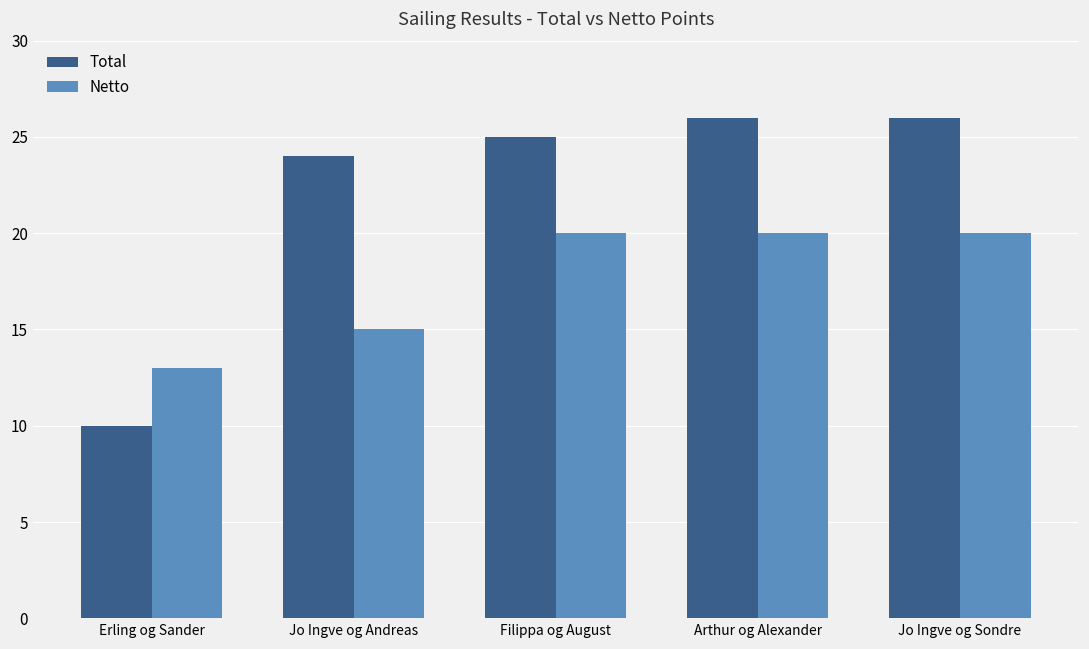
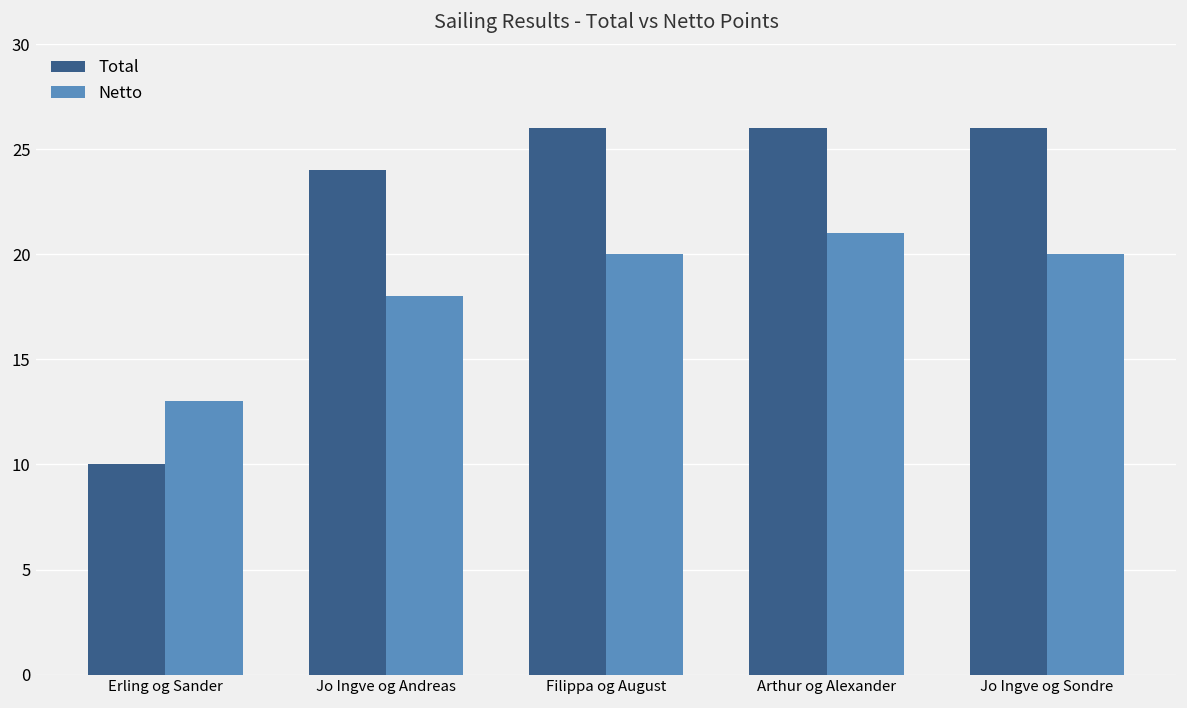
  {
    "Total": {
      "Erling og Sander": 10,
      "Jo Ingve og Andreas": 24,
-     "Filippa og August": 25,
+     "Filippa og August": 26,
      "Arthur og Alexander": 26,
      "Jo Ingve og Sondre": 26
    },
    "Netto": {
      "Erling og Sander": 13,
-     "Jo Ingve og Andreas": 15,
+     "Jo Ingve og Andreas": 18,
      "Filippa og August": 20,
-     "Arthur og Alexander": 20,
+     "Arthur og Alexander": 21,
      "Jo Ingve og Sondre": 20
    }
  }
